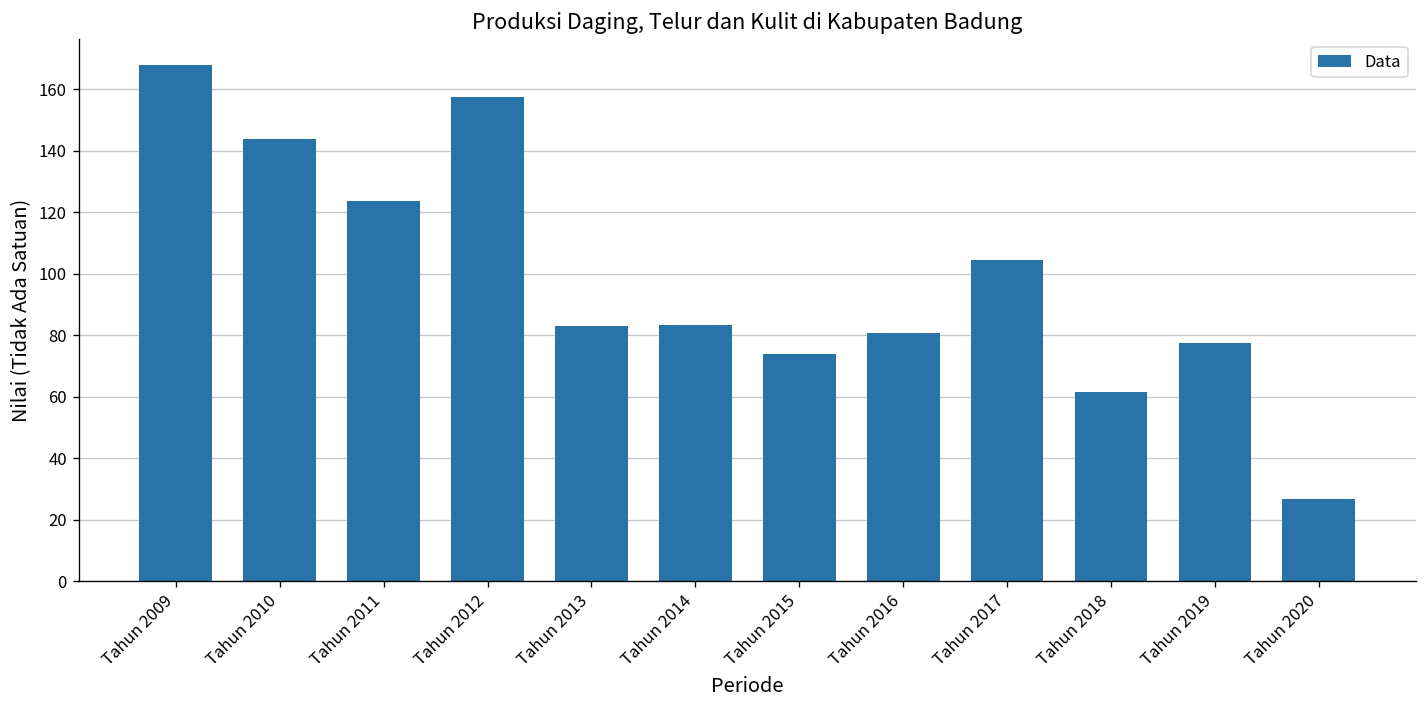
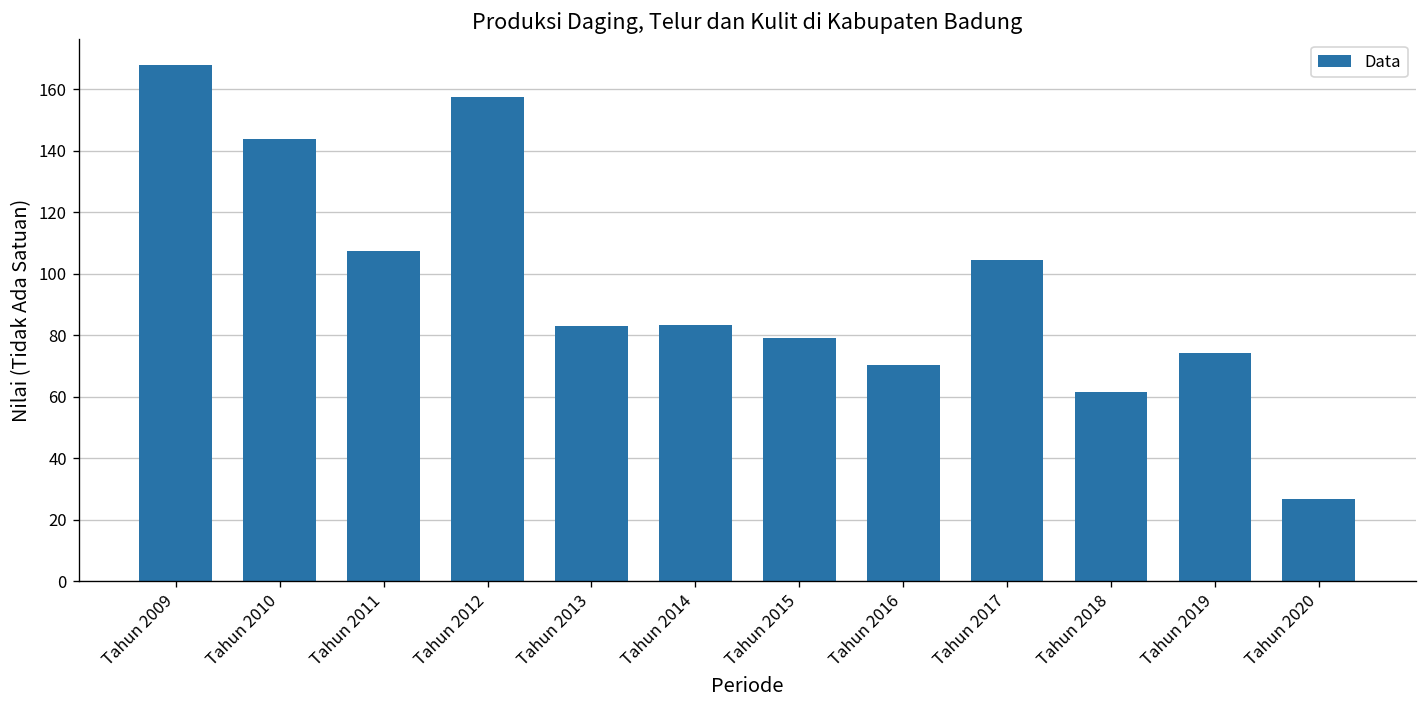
  {
    "Tahun 2009": 168,
    "Tahun 2010": 144,
-   "Tahun 2011": 124,
+   "Tahun 2011": 107,
    "Tahun 2012": 158,
    "Tahun 2013": 83,
    "Tahun 2014": 83,
-   "Tahun 2015": 74,
-   "Tahun 2016": 81,
+   "Tahun 2015": 79,
+   "Tahun 2016": 70,
    "Tahun 2017": 104,
    "Tahun 2018": 62,
-   "Tahun 2019": 78,
+   "Tahun 2019": 74,
    "Tahun 2020": 27
  }
